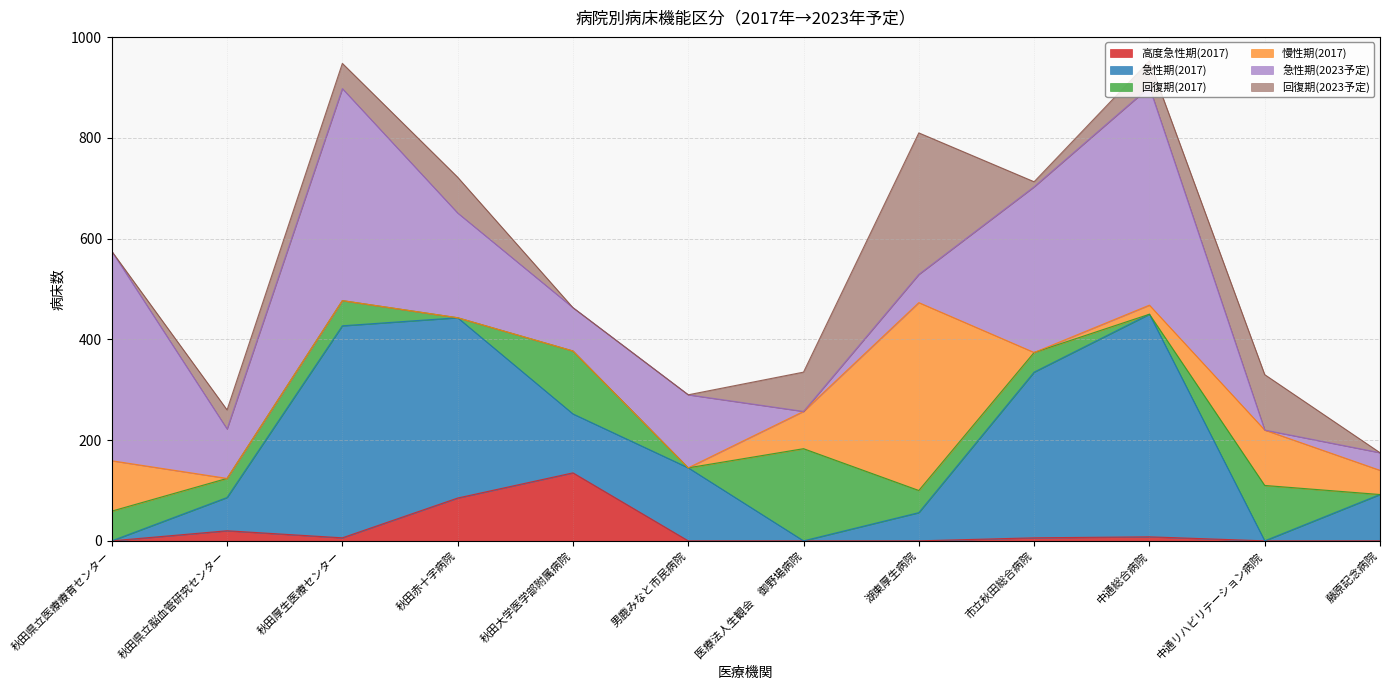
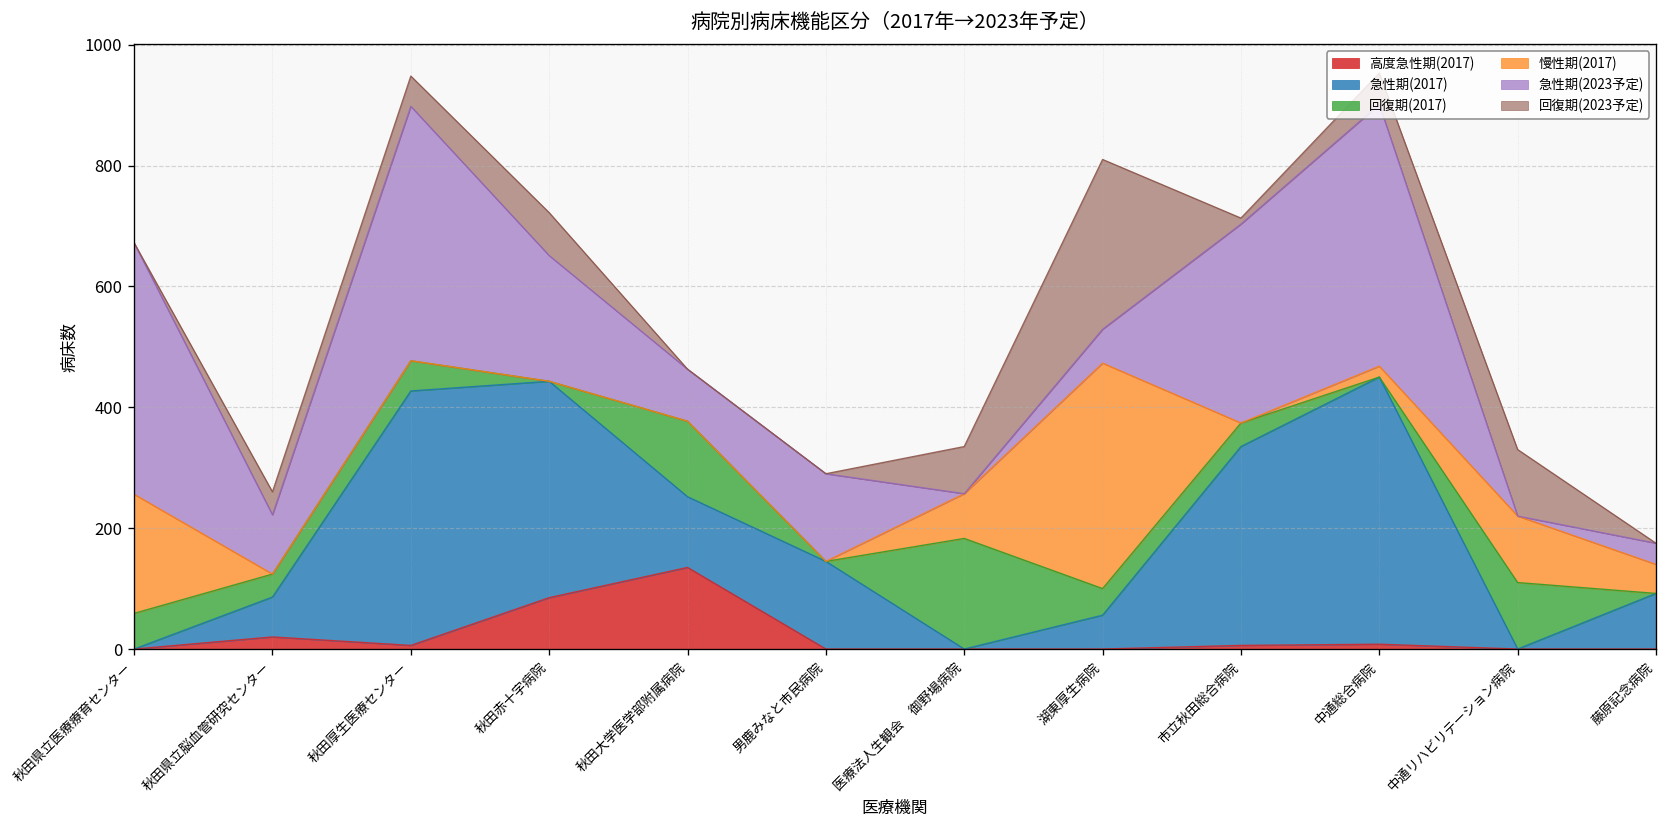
  {
    "高度急性期(2017)": {
      "秋田県立脳血管研究センター": 20,
      "秋田厚生医療センター": 10,
      "秋田赤十字病院": 90,
      "秋田大学医学部附属病院": 140,
      "男鹿みなと市民病院": 0,
      "湖東厚生病院": 0,
      "市立秋田総合病院": 10,
      "中通総合病院": 10,
      "藤原記念病院": 0
    },
    "急性期(2017)": {
      "秋田県立脳血管研究センター": 70,
      "秋田厚生医療センター": 420,
      "秋田大学医学部附属病院": 120,
      "湖東厚生病院": 60,
      "市立秋田総合病院": 330
    },
    "回復期(2017)": {
      "秋田県立医療療育センター": 60,
      "医療法人生観会 御野場病院": 180,
      "湖東厚生病院": 40,
      "中通リハビリテーション病院": 110
    },
    "慢性期(2017)": {
-     "秋田県立医療療育センター": 100,
+     "秋田県立医療療育センター": 200,
      "湖東厚生病院": 370,
      "中通総合病院": 20,
      "藤原記念病院": 50
    },
    "急性期(2023予定)": {
      "秋田県立脳血管研究センター": 100,
      "秋田厚生医療センター": 420,
      "秋田赤十字病院": 210,
      "湖東厚生病院": 60,
      "市立秋田総合病院": 330
    },
    "回復期(2023予定)": {
      "秋田県立脳血管研究センター": 40,
      "秋田厚生医療センター": 50,
      "秋田赤十字病院": 70,
      "医療法人生観会 御野場病院": 80,
      "湖東厚生病院": 280,
      "市立秋田総合病院": 10,
      "中通リハビリテーション病院": 110
    }
  }
